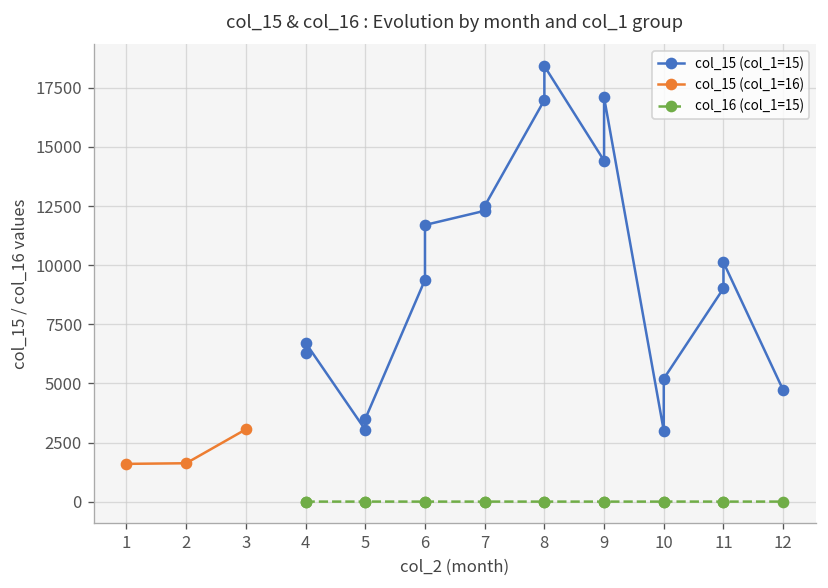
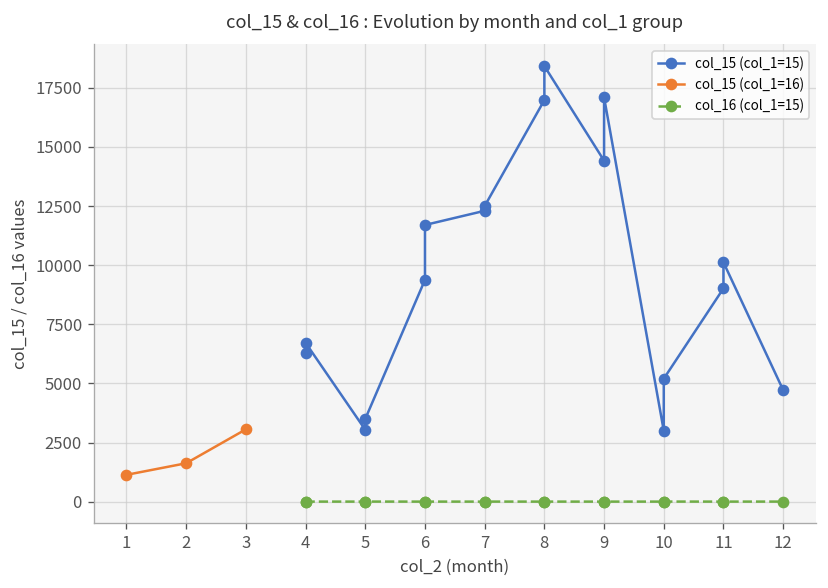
  {
    "col_15 (col_1=16)": {
-     "1": 1600,
+     "1": 1100,
      "2": 1600,
      "3": 3100
    }
  }
